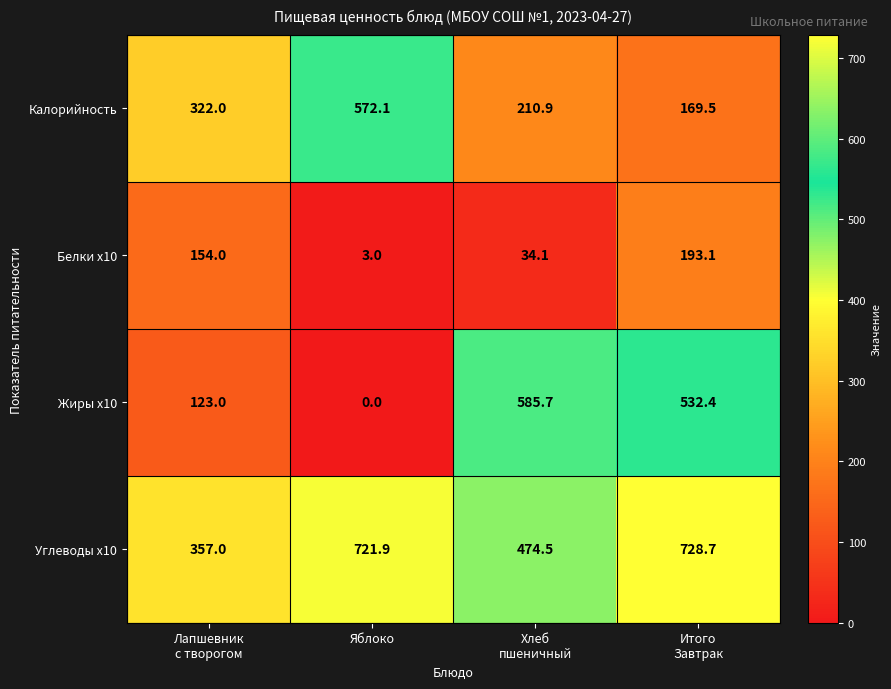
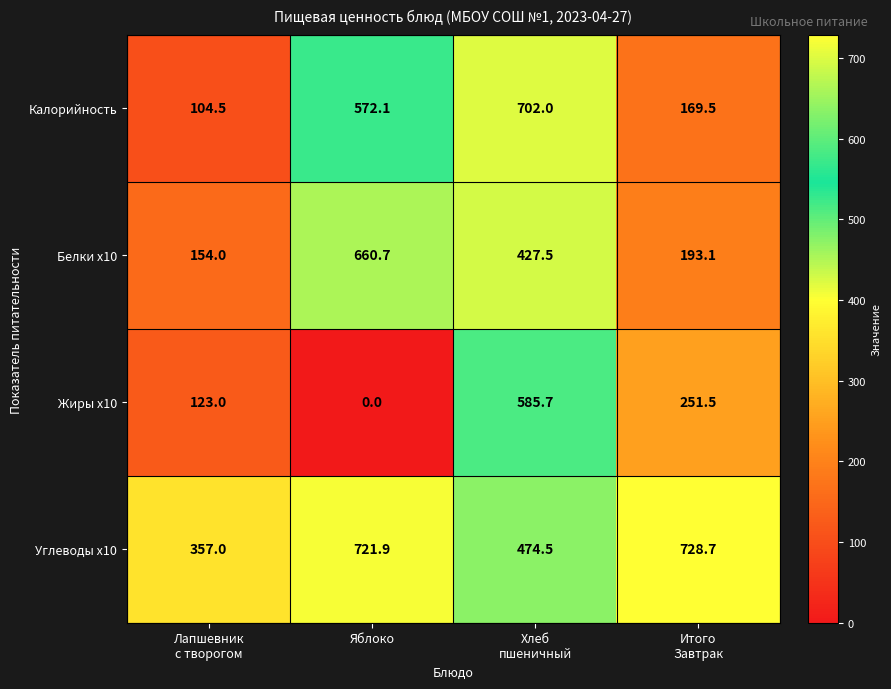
  {
    "Калорийность": {
-     "Лапшевник с творогом": 322.0,
+     "Лапшевник с творогом": 104.5,
      "Яблоко": 572.1,
-     "Хлеб пшеничный": 210.9,
+     "Хлеб пшеничный": 702.0,
      "Итого Завтрак": 169.5
    },
    "Белки x10": {
      "Лапшевник с творогом": 154.0,
-     "Яблоко": 3.0,
-     "Хлеб пшеничный": 34.1,
+     "Яблоко": 660.7,
+     "Хлеб пшеничный": 427.5,
      "Итого Завтрак": 193.1
    },
    "Жиры x10": {
      "Лапшевник с творогом": 123.0,
      "Яблоко": 0.0,
      "Хлеб пшеничный": 585.7,
-     "Итого Завтрак": 532.4
+     "Итого Завтрак": 251.5
    },
    "Углеводы x10": {
      "Лапшевник с творогом": 357.0,
      "Яблоко": 721.9,
      "Хлеб пшеничный": 474.5,
      "Итого Завтрак": 728.7
    }
  }
